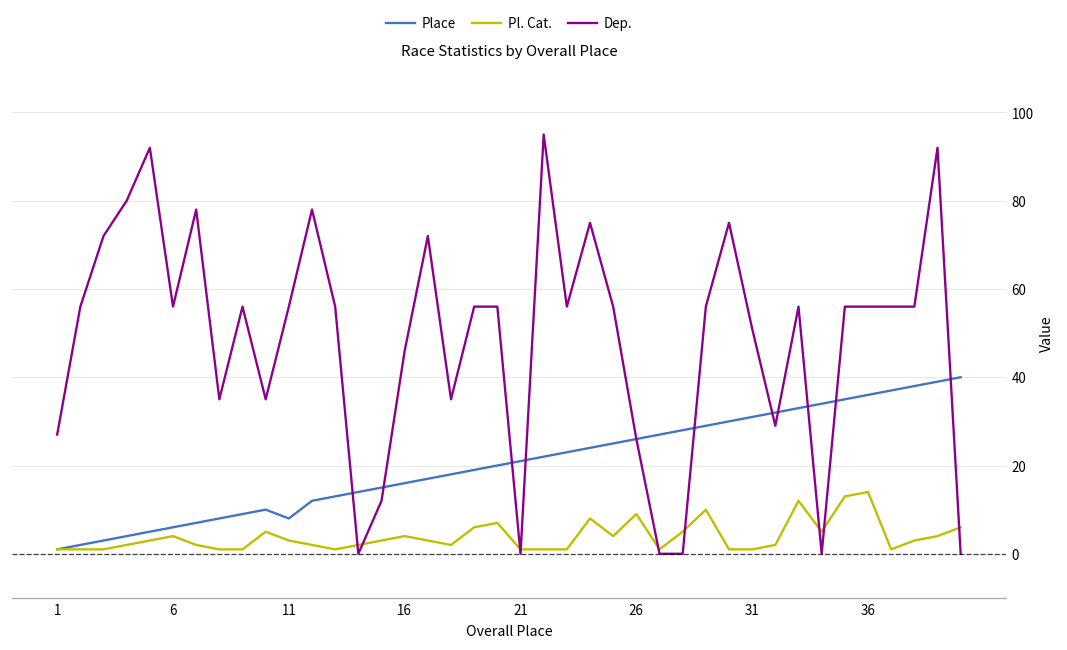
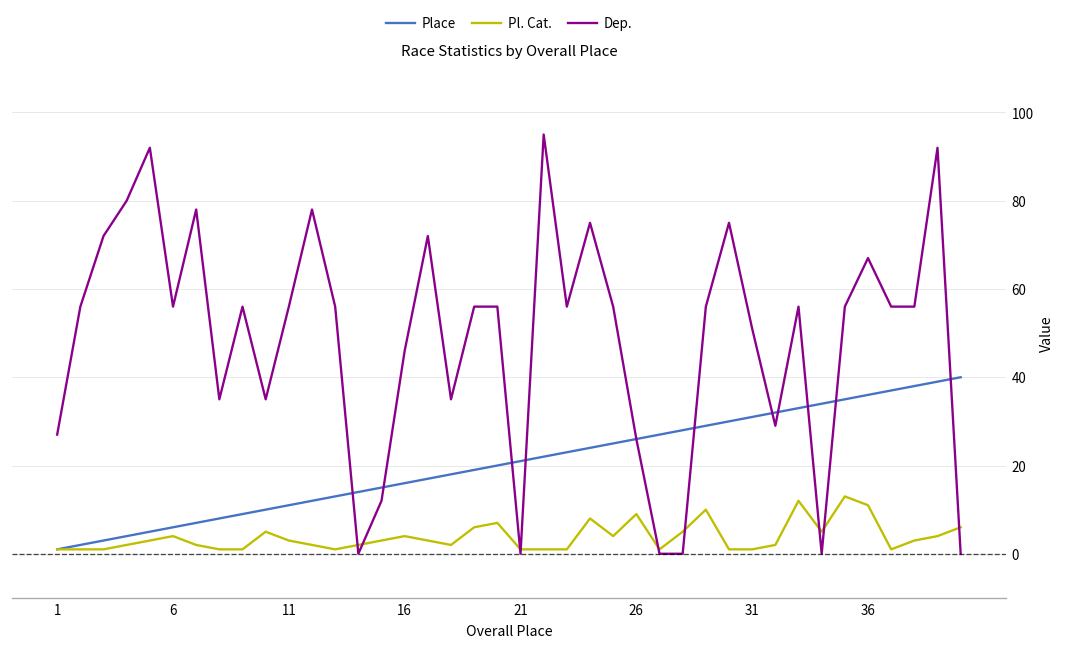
  {
    "Place": {
      "6": 6,
-     "11": 8,
+     "11": 11,
      "16": 16,
      "21": 21,
      "31": 31,
      "36": 36
    },
    "Pl. Cat.": {
      "6": 4,
      "11": 3,
      "16": 4,
      "21": 1,
      "26": 9,
      "31": 1,
-     "36": 14
+     "36": 11
    },
    "Dep.": {
      "1": 27,
      "6": 56,
      "11": 56,
      "16": 46,
      "21": 0,
      "31": 51,
-     "36": 56
+     "36": 67
    }
  }
